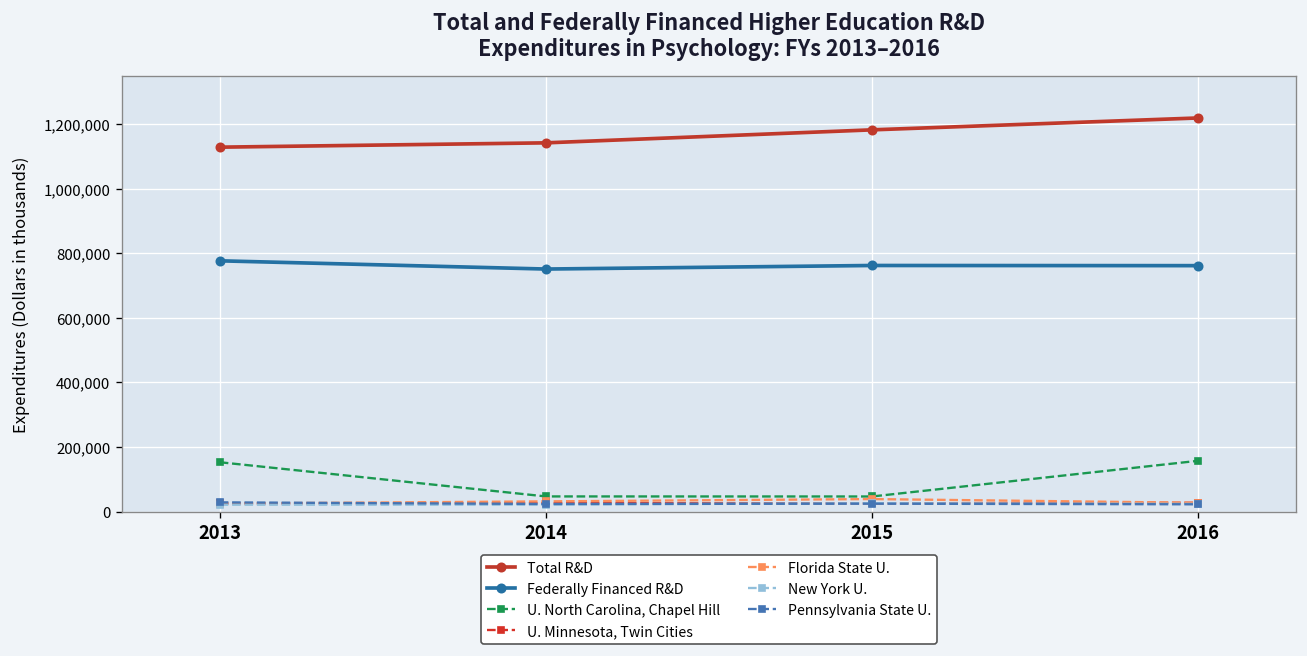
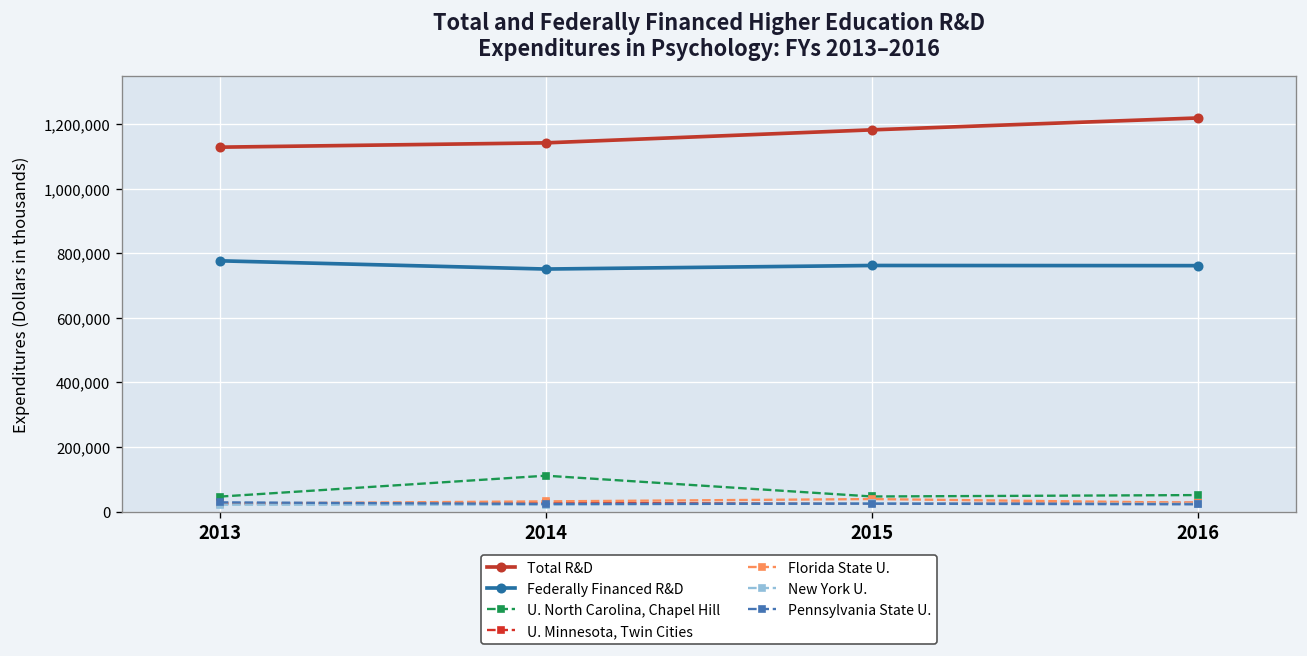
  {
    "U. North Carolina, Chapel Hill": {
-     "2013": "150,000",
-     "2014": "50,000",
-     "2016": "160,000"
+     "2013": "50,000",
+     "2014": "110,000",
+     "2016": "50,000"
    }
  }
